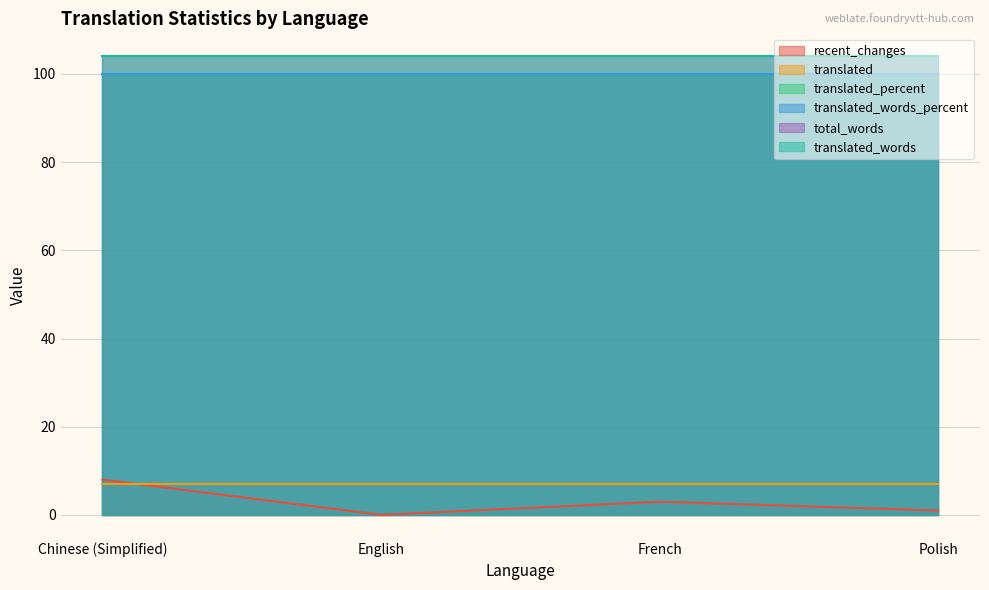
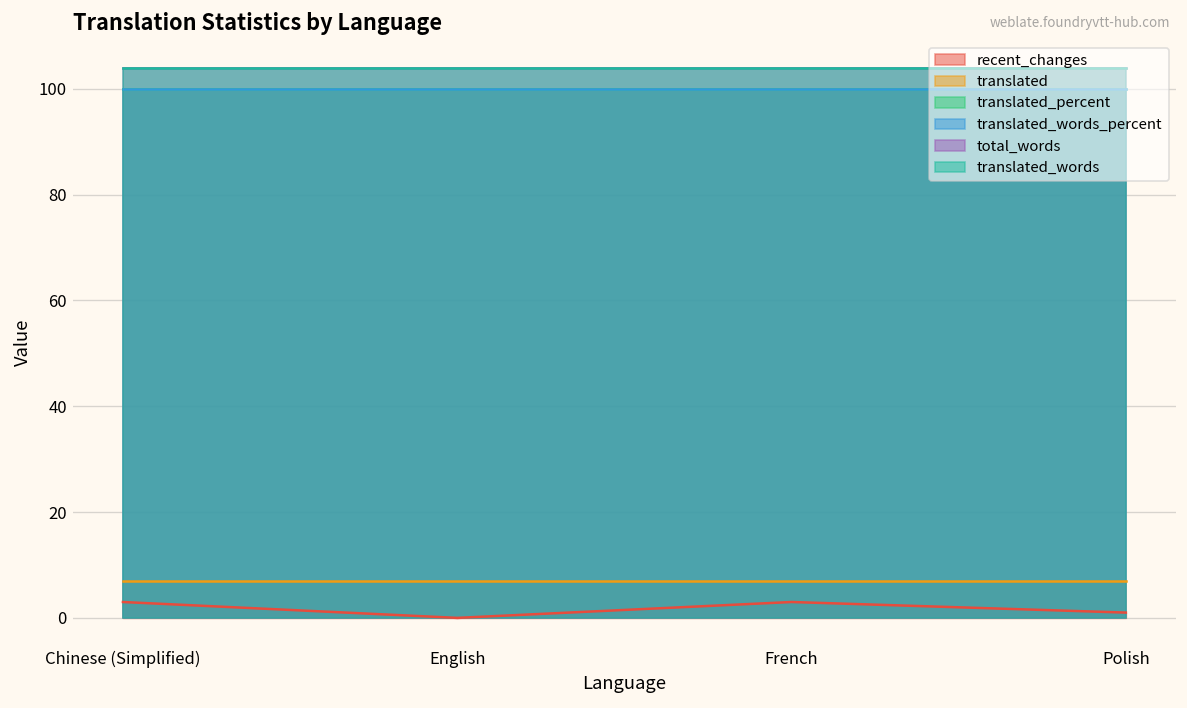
  {
    "recent_changes": {
-     "Chinese (Simplified)": 8,
+     "Chinese (Simplified)": 3,
      "English": 0,
      "French": 3,
      "Polish": 1
    },
    "translated": {
      "Chinese (Simplified)": 7,
      "English": 7,
      "French": 7,
      "Polish": 7
    }
  }
